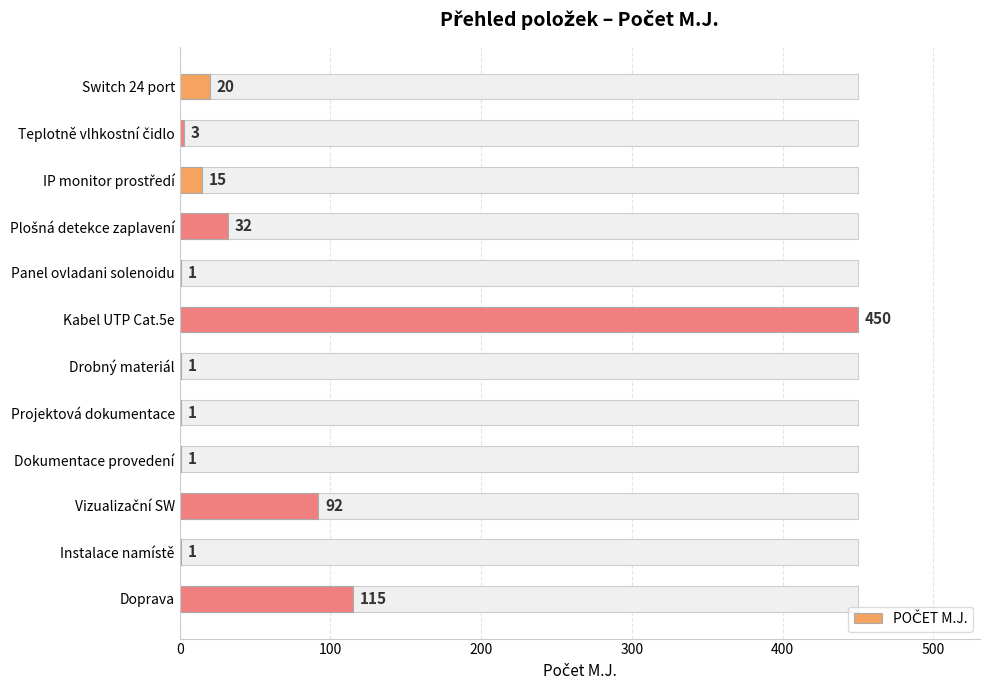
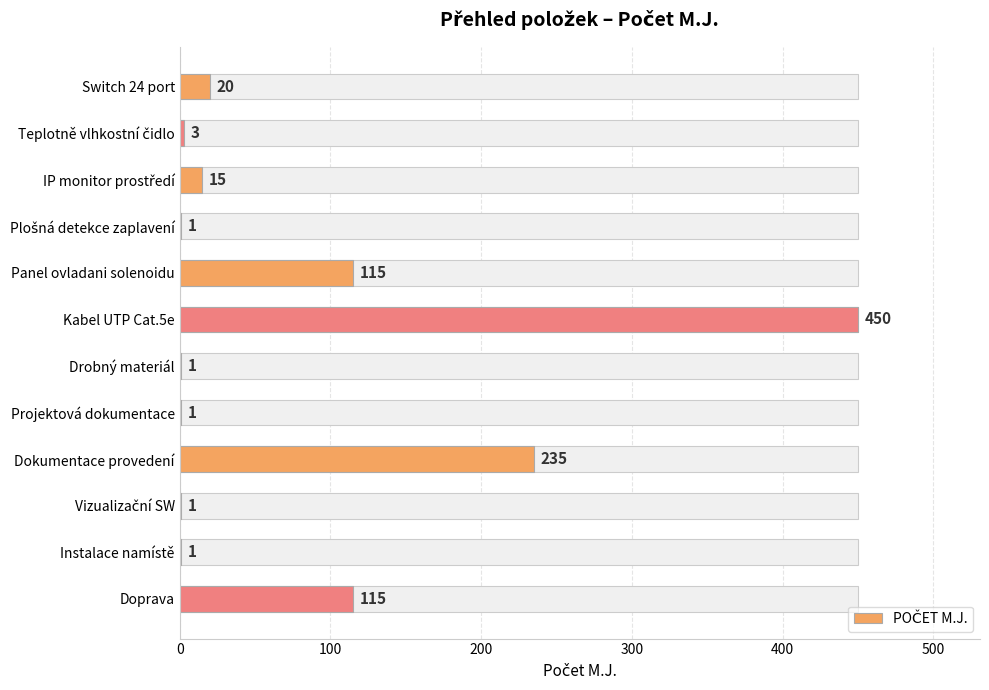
  {
    "POČET M.J.": {
-     "Plošná detekce zaplavení": 32,
-     "Panel ovladani solenoidu": 1,
+     "Plošná detekce zaplavení": 1,
+     "Panel ovladani solenoidu": 115,
      "Kabel UTP Cat.5e": 450,
      "Drobný materiál": 1,
      "Projektová dokumentace": 1,
-     "Dokumentace provedení": 1,
-     "Vizualizační SW": 92,
+     "Dokumentace provedení": 235,
+     "Vizualizační SW": 1,
      "Instalace namístě": 1
    }
  }
